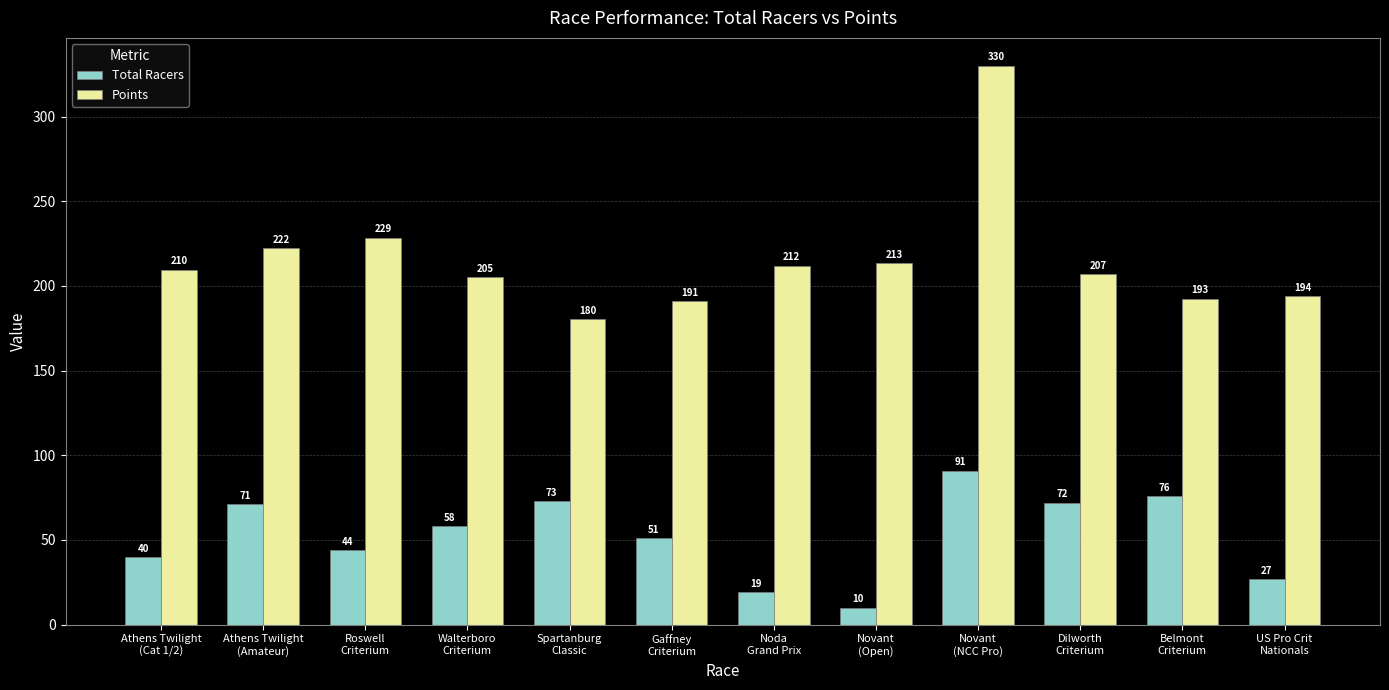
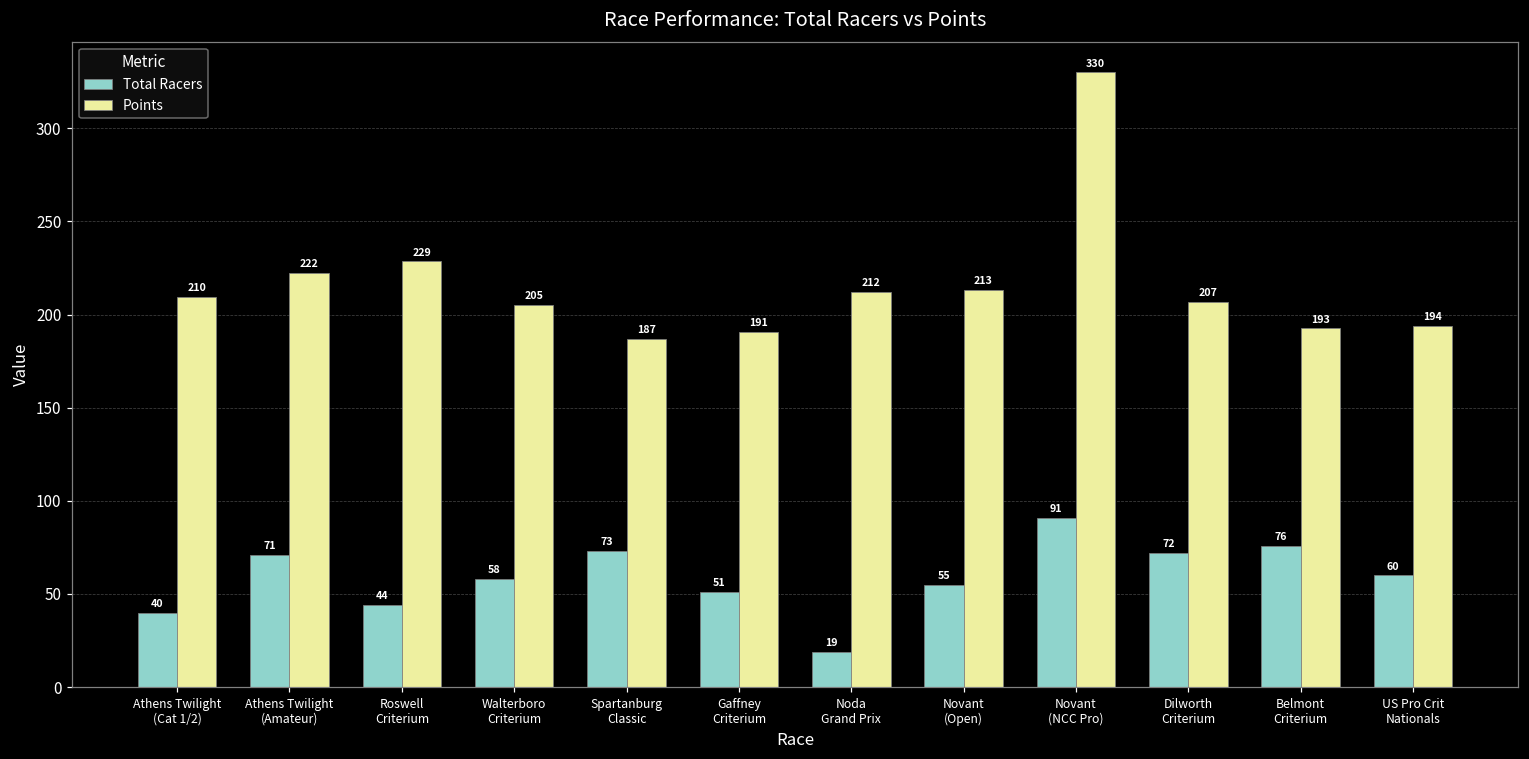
  {
    "Total Racers": {
      "Athens Twilight (Cat 1/2)": 40,
      "Athens Twilight (Amateur)": 71,
      "Roswell Criterium": 44,
      "Walterboro Criterium": 58,
      "Spartanburg Classic": 73,
      "Gaffney Criterium": 51,
      "Noda Grand Prix": 19,
-     "Novant (Open)": 10,
+     "Novant (Open)": 55,
      "Novant (NCC Pro)": 91,
      "Dilworth Criterium": 72,
      "Belmont Criterium": 76,
-     "US Pro Crit Nationals": 27
+     "US Pro Crit Nationals": 60
    },
    "Points": {
      "Athens Twilight (Cat 1/2)": 210,
      "Athens Twilight (Amateur)": 222,
      "Roswell Criterium": 229,
      "Walterboro Criterium": 205,
-     "Spartanburg Classic": 180,
+     "Spartanburg Classic": 187,
      "Gaffney Criterium": 191,
      "Noda Grand Prix": 212,
      "Novant (Open)": 213,
      "Novant (NCC Pro)": 330,
      "Dilworth Criterium": 207,
      "Belmont Criterium": 193,
      "US Pro Crit Nationals": 194
    }
  }
